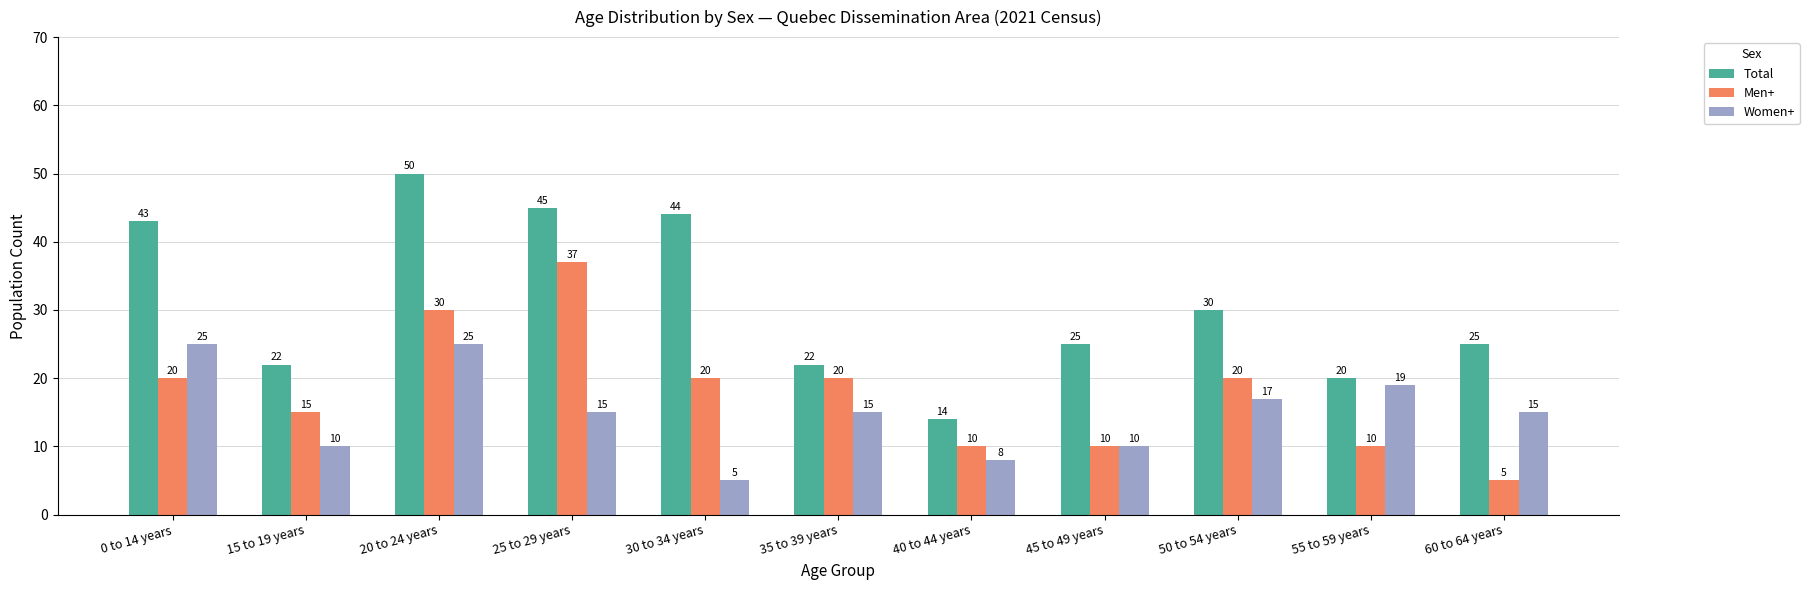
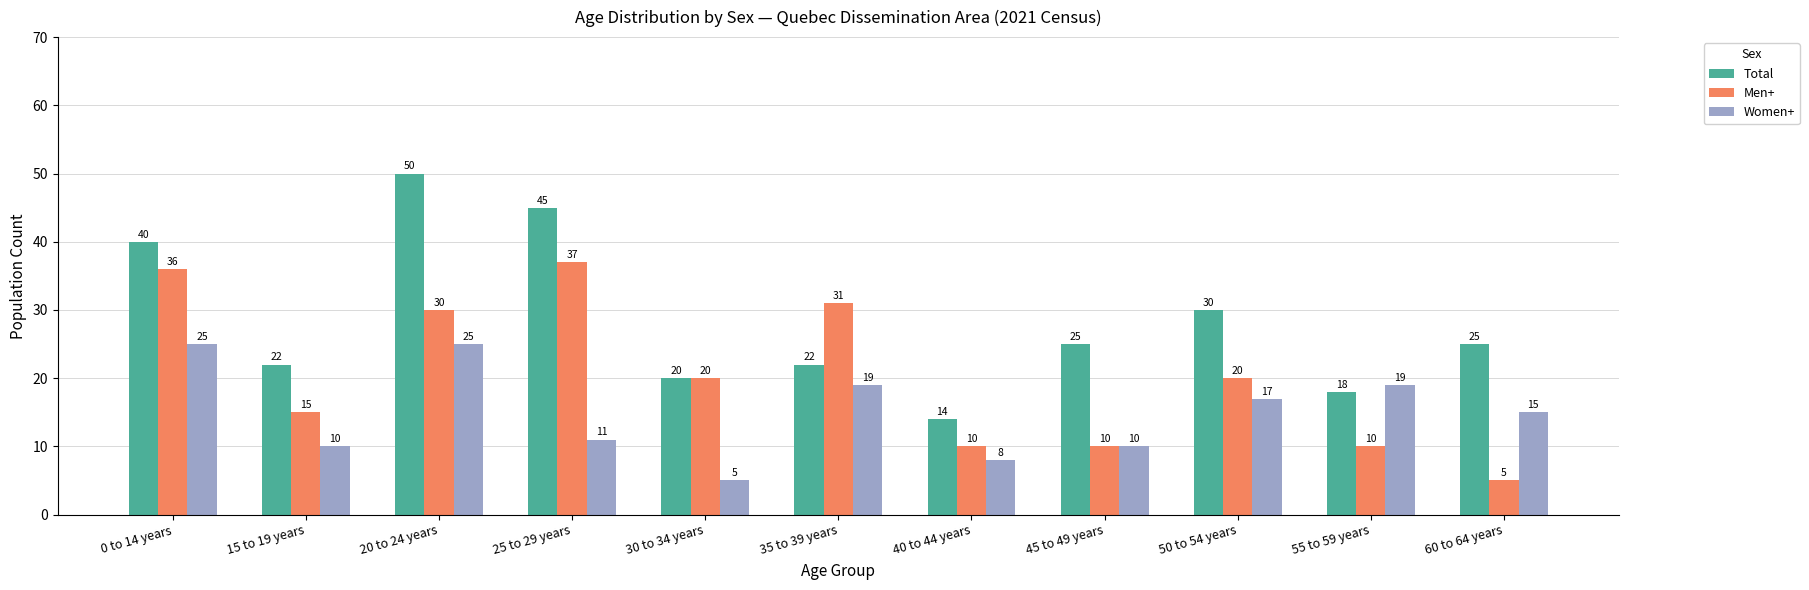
  {
    "Total": {
-     "0 to 14 years": 43,
+     "0 to 14 years": 40,
      "15 to 19 years": 22,
      "20 to 24 years": 50,
      "25 to 29 years": 45,
-     "30 to 34 years": 44,
+     "30 to 34 years": 20,
      "35 to 39 years": 22,
      "40 to 44 years": 14,
      "45 to 49 years": 25,
      "50 to 54 years": 30,
-     "55 to 59 years": 20,
+     "55 to 59 years": 18,
      "60 to 64 years": 25
    },
    "Men+": {
-     "0 to 14 years": 20,
+     "0 to 14 years": 36,
      "15 to 19 years": 15,
      "20 to 24 years": 30,
      "25 to 29 years": 37,
      "30 to 34 years": 20,
-     "35 to 39 years": 20,
+     "35 to 39 years": 31,
      "40 to 44 years": 10,
      "45 to 49 years": 10,
      "50 to 54 years": 20,
      "55 to 59 years": 10,
      "60 to 64 years": 5
    },
    "Women+": {
      "0 to 14 years": 25,
      "15 to 19 years": 10,
      "20 to 24 years": 25,
-     "25 to 29 years": 15,
+     "25 to 29 years": 11,
      "30 to 34 years": 5,
-     "35 to 39 years": 15,
+     "35 to 39 years": 19,
      "40 to 44 years": 8,
      "45 to 49 years": 10,
      "50 to 54 years": 17,
      "55 to 59 years": 19,
      "60 to 64 years": 15
    }
  }
